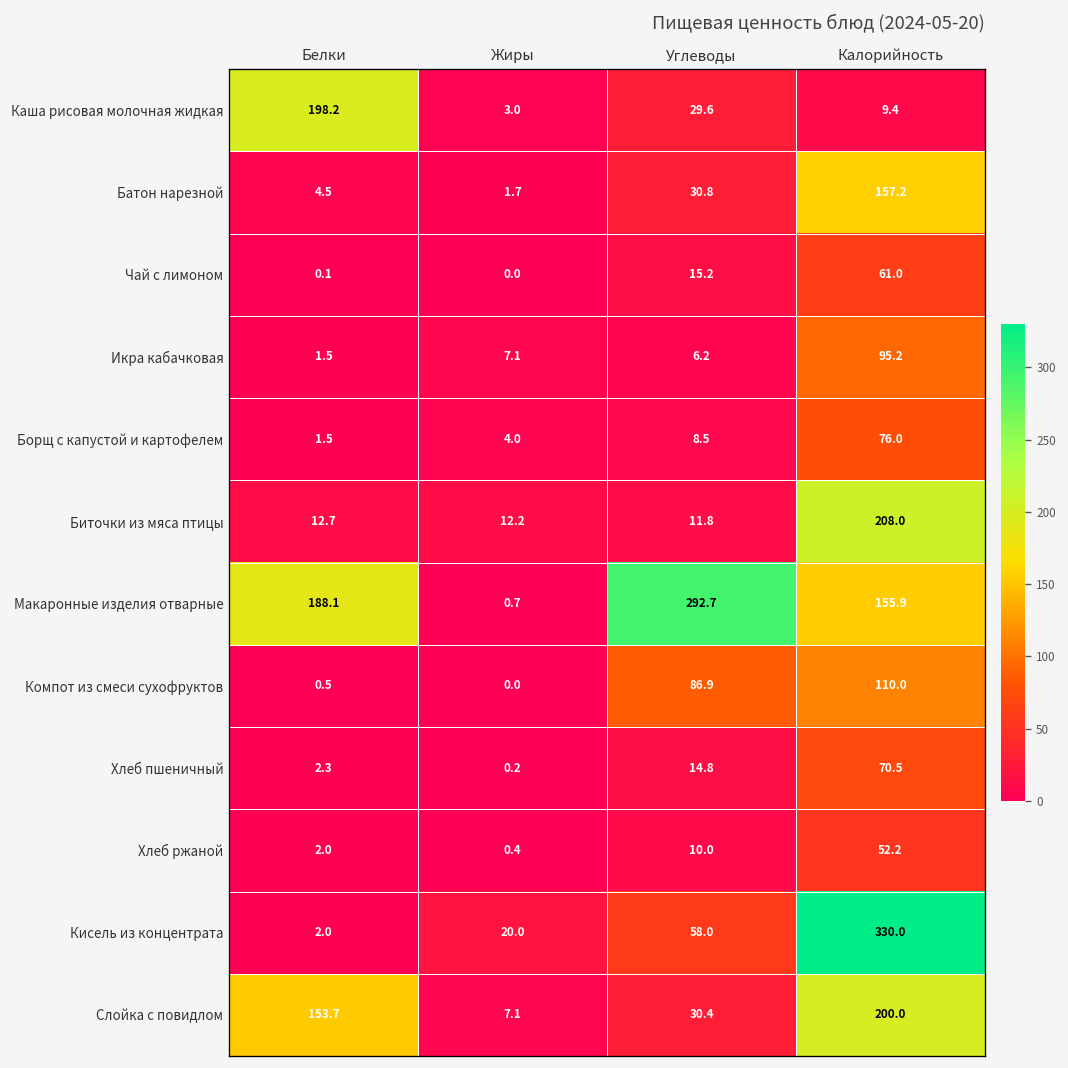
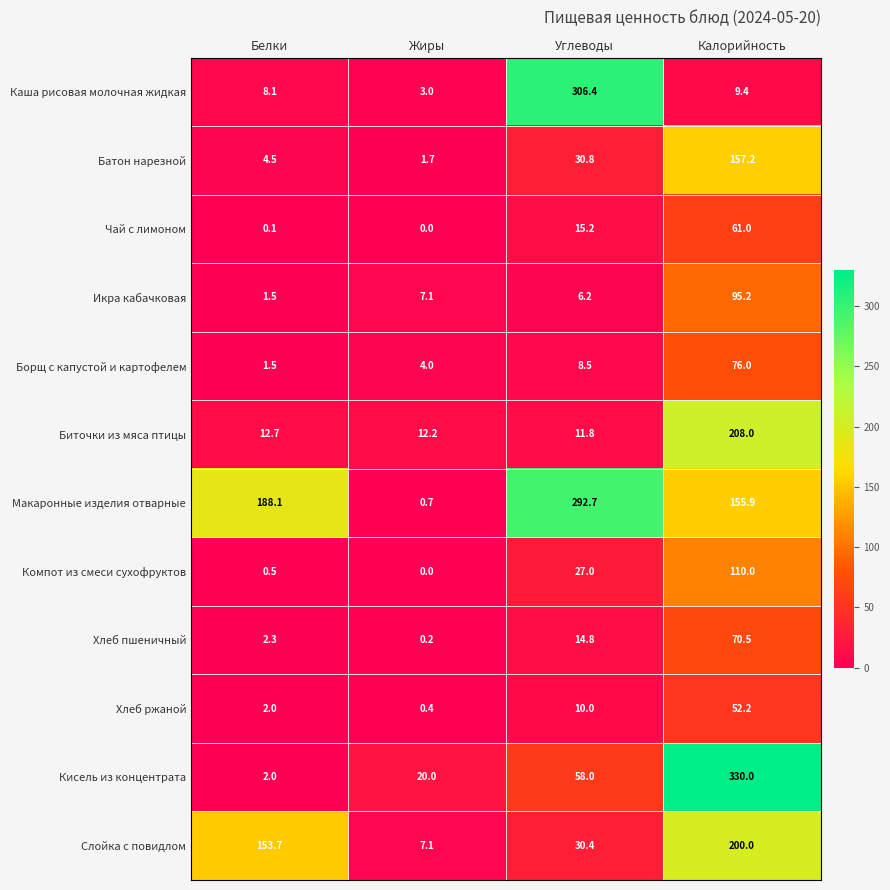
  {
    "Каша рисовая молочная жидкая": {
-     "Белки": 198.2,
+     "Белки": 8.1,
      "Жиры": 3.0,
-     "Углеводы": 29.6,
+     "Углеводы": 306.4,
      "Калорийность": 9.4
    },
    "Батон нарезной": {
      "Белки": 4.5,
      "Жиры": 1.7,
      "Углеводы": 30.8,
      "Калорийность": 157.2
    },
    "Чай с лимоном": {
      "Белки": 0.1,
      "Жиры": 0.0,
      "Углеводы": 15.2,
      "Калорийность": 61.0
    },
    "Икра кабачковая": {
      "Белки": 1.5,
      "Жиры": 7.1,
      "Углеводы": 6.2,
      "Калорийность": 95.2
    },
    "Борщ с капустой и картофелем": {
      "Белки": 1.5,
      "Жиры": 4.0,
      "Углеводы": 8.5,
      "Калорийность": 76.0
    },
    "Биточки из мяса птицы": {
      "Белки": 12.7,
      "Жиры": 12.2,
      "Углеводы": 11.8,
      "Калорийность": 208.0
    },
    "Макаронные изделия отварные": {
      "Белки": 188.1,
      "Жиры": 0.7,
      "Углеводы": 292.7,
      "Калорийность": 155.9
    },
    "Компот из смеси сухофруктов": {
      "Белки": 0.5,
      "Жиры": 0.0,
-     "Углеводы": 86.9,
+     "Углеводы": 27.0,
      "Калорийность": 110.0
    },
    "Хлеб пшеничный": {
      "Белки": 2.3,
      "Жиры": 0.2,
      "Углеводы": 14.8,
      "Калорийность": 70.5
    },
    "Хлеб ржаной": {
      "Белки": 2.0,
      "Жиры": 0.4,
      "Углеводы": 10.0,
      "Калорийность": 52.2
    },
    "Кисель из концентрата": {
      "Белки": 2.0,
      "Жиры": 20.0,
      "Углеводы": 58.0,
      "Калорийность": 330.0
    },
    "Слойка с повидлом": {
      "Белки": 153.7,
      "Жиры": 7.1,
      "Углеводы": 30.4,
      "Калорийность": 200.0
    }
  }
